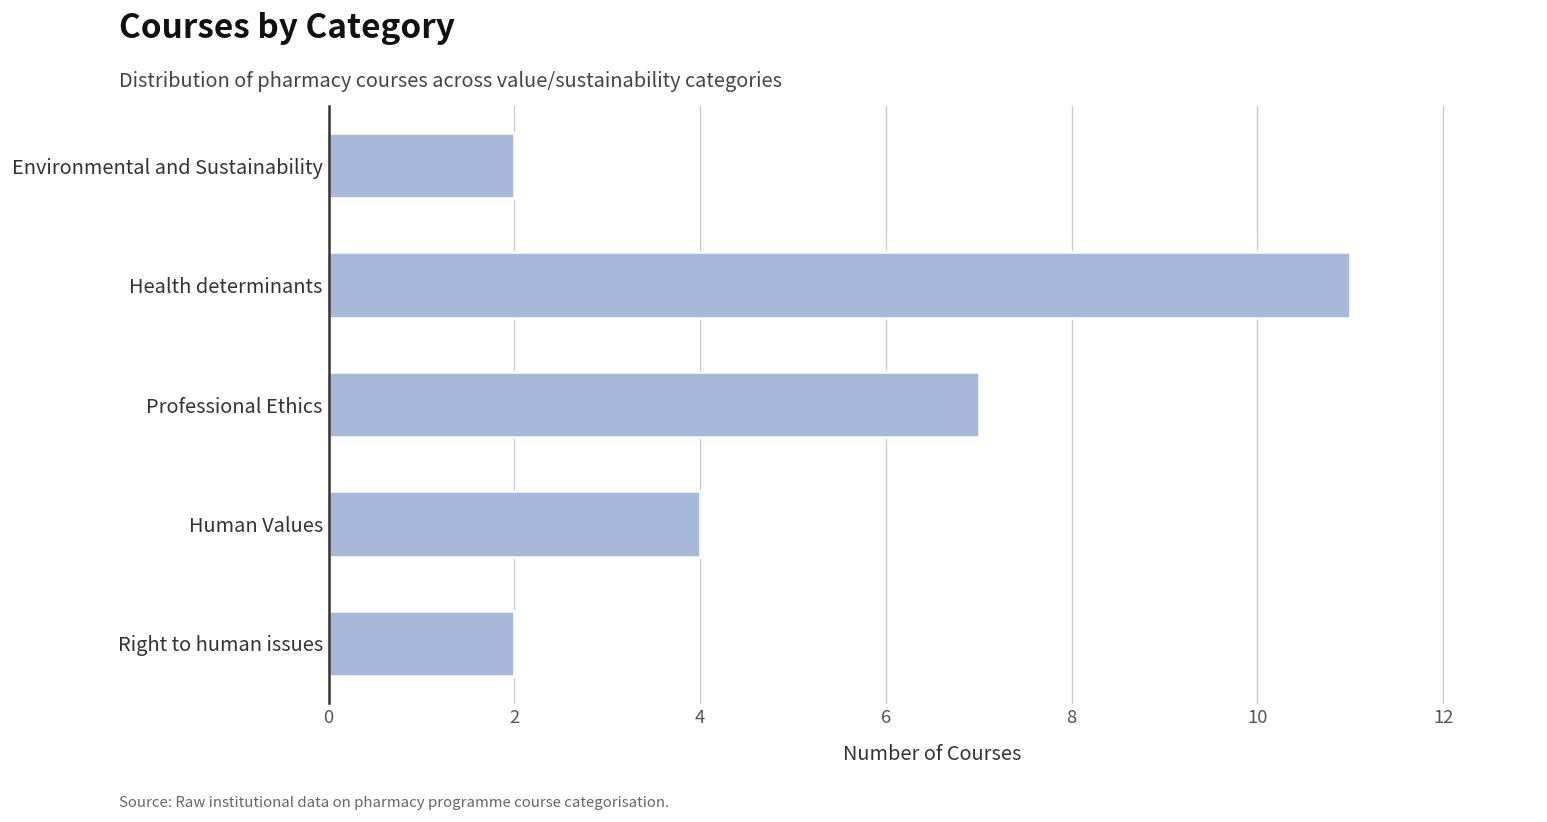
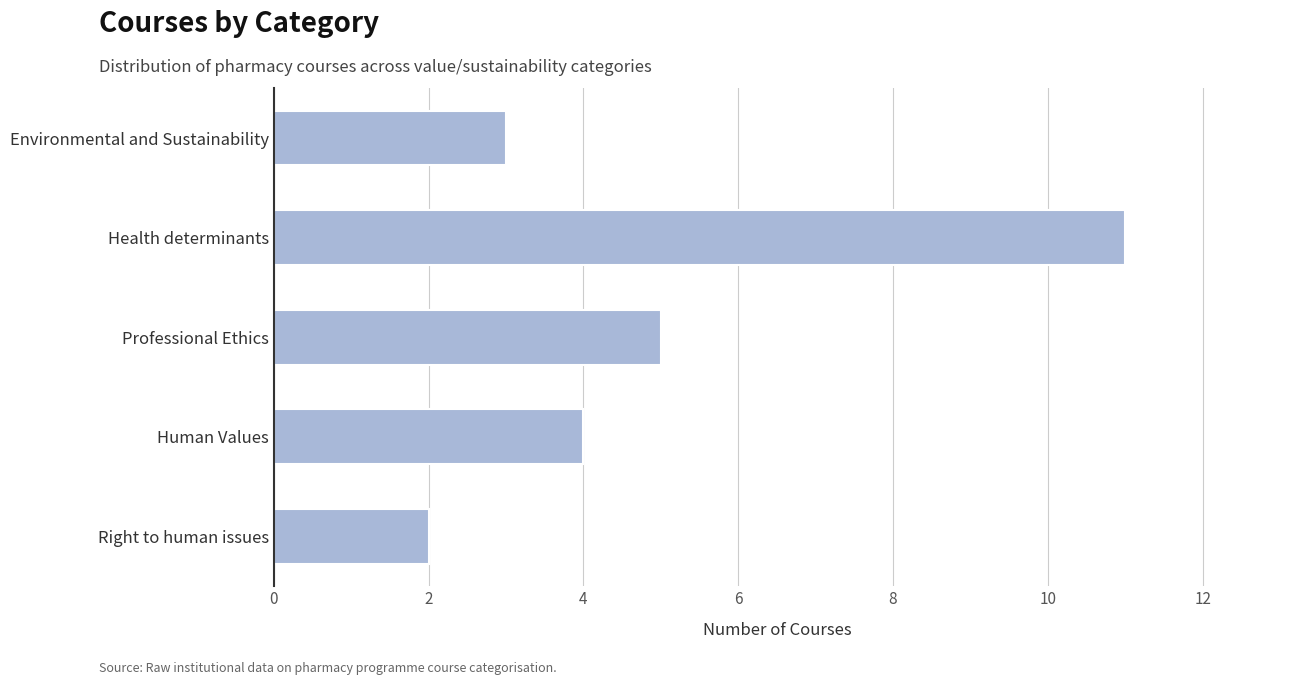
  {
-   "Environmental and Sustainability": 2,
+   "Environmental and Sustainability": 3,
    "Health determinants": 11,
-   "Professional Ethics": 7,
+   "Professional Ethics": 5,
    "Human Values": 4,
    "Right to human issues": 2
  }
